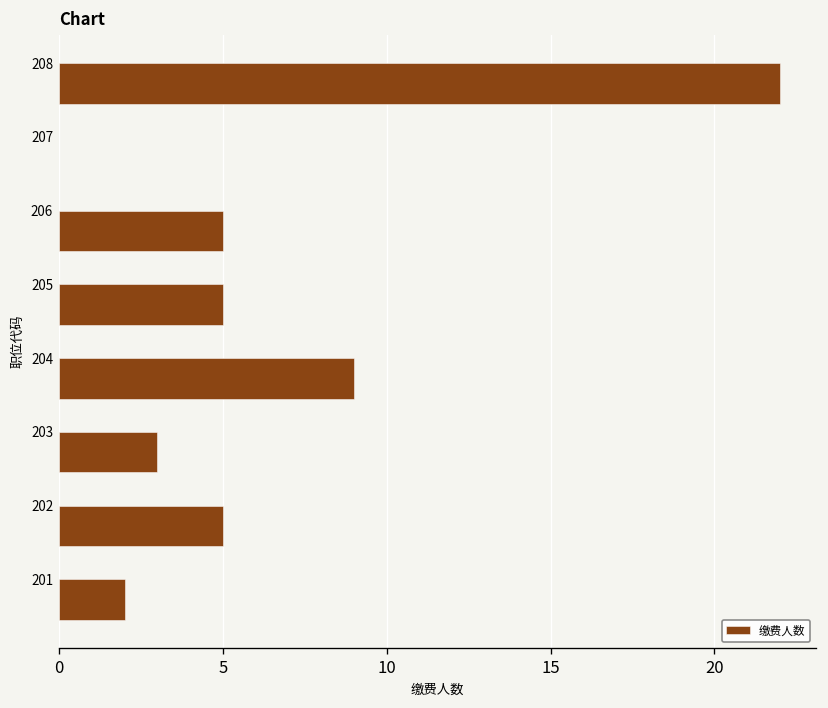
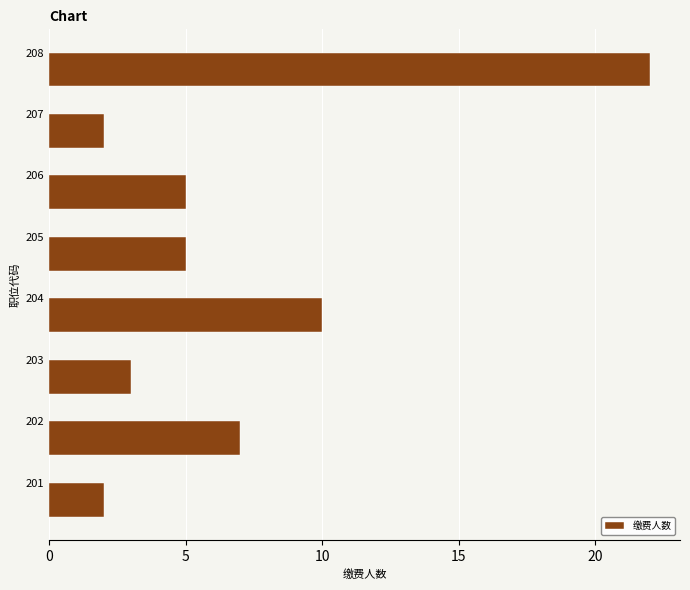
  {
    "208": 22,
-   "207": 0,
+   "207": 2,
    "206": 5,
    "205": 5,
-   "204": 9,
+   "204": 10,
    "203": 3,
-   "202": 5,
+   "202": 7,
    "201": 2
  }
